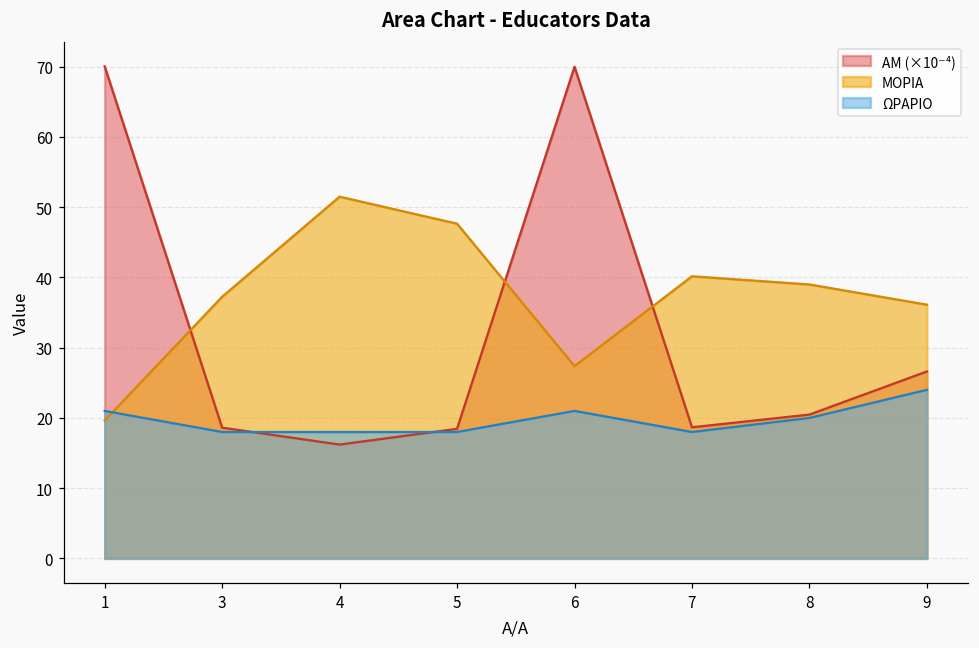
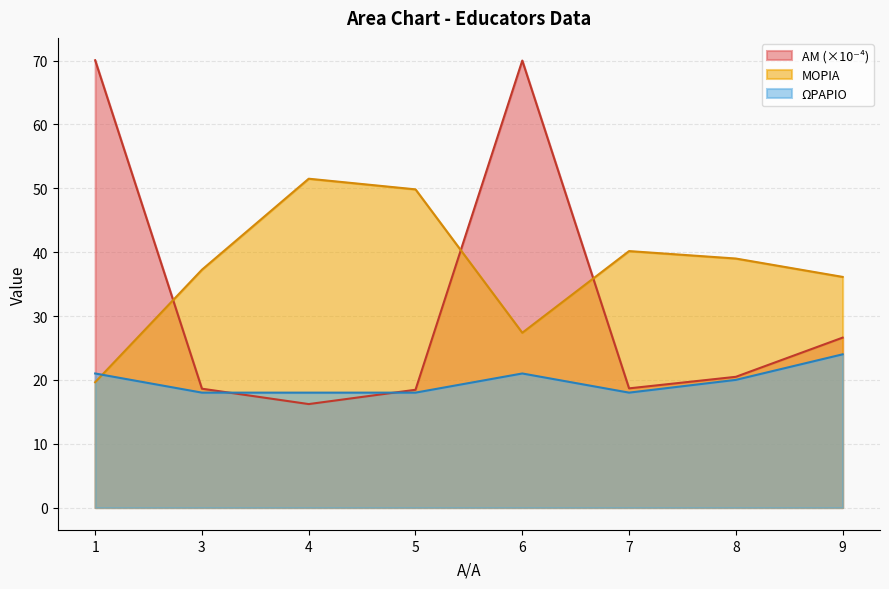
  {
    "AM (×10⁻⁴)": {
      "1": 70,
      "3": 19,
      "4": 16,
      "5": 18,
      "6": 70,
      "7": 19,
      "8": 20,
      "9": 27
    },
    "ΜΟΡΙΑ": {
      "1": 20,
      "3": 37,
      "4": 52,
-     "5": 48,
+     "5": 50,
      "6": 27,
      "7": 40,
      "8": 39,
      "9": 36
    },
    "ΩΡΑΡΙΟ": {
      "1": 21,
      "3": 18,
      "4": 18,
      "5": 18,
      "6": 21,
      "7": 18,
      "8": 20,
      "9": 24
    }
  }
